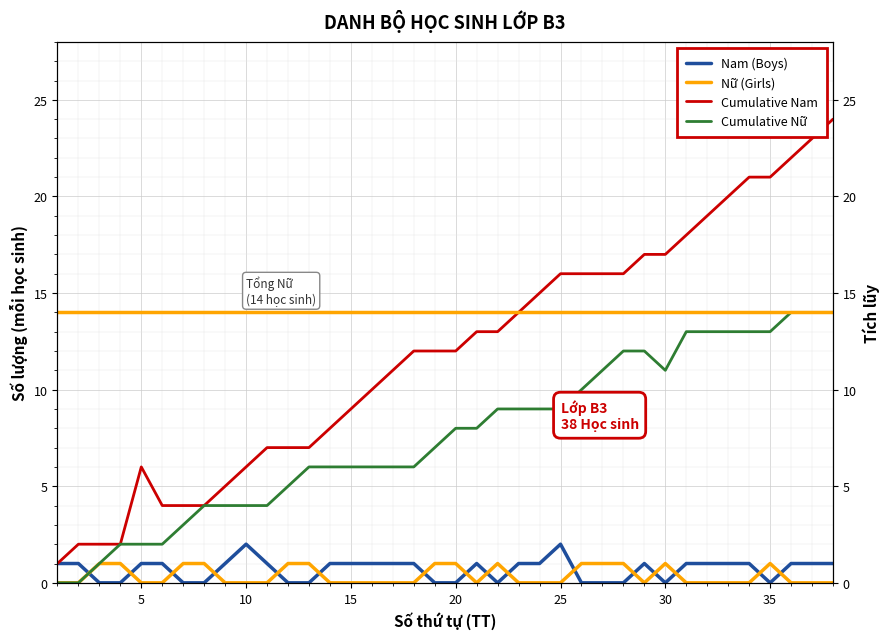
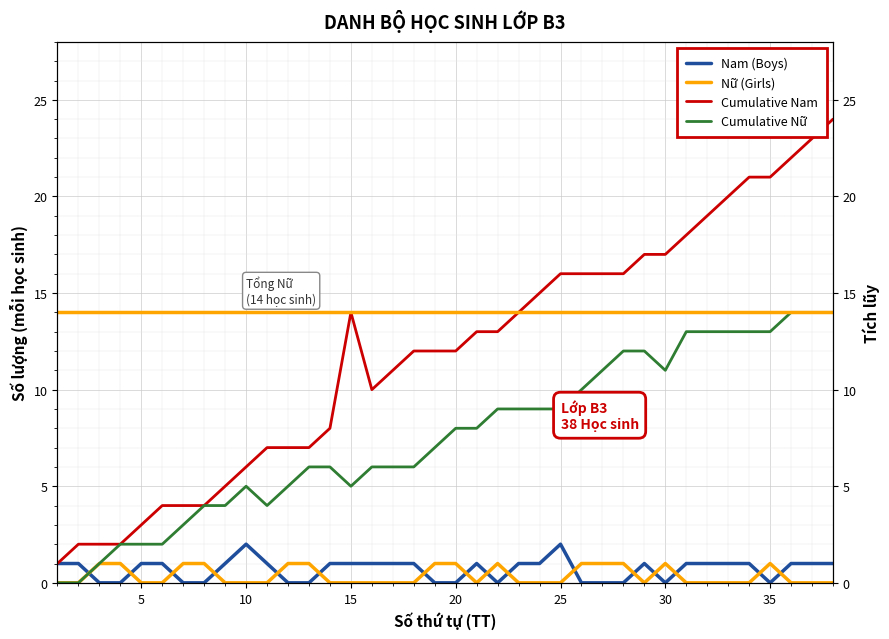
  {
    "Nam (Boys)": {
      "5": 1,
      "10": 2,
      "15": 1,
      "20": 0,
      "25": 2,
      "30": 0,
      "35": 0
    },
    "Nữ (Girls)": {
      "5": 0,
      "10": 0,
      "15": 0,
      "20": 1,
      "25": 0,
      "30": 1,
      "35": 1
    },
    "Cumulative Nam": {
-     "5": 6,
+     "5": 3,
      "10": 6,
-     "15": 9,
+     "15": 14,
      "20": 12,
      "25": 16,
      "30": 17,
      "35": 21
    },
    "Cumulative Nữ": {
      "5": 2,
-     "10": 4,
-     "15": 6,
+     "10": 5,
+     "15": 5,
      "20": 8,
      "30": 11,
      "35": 13
    }
  }
